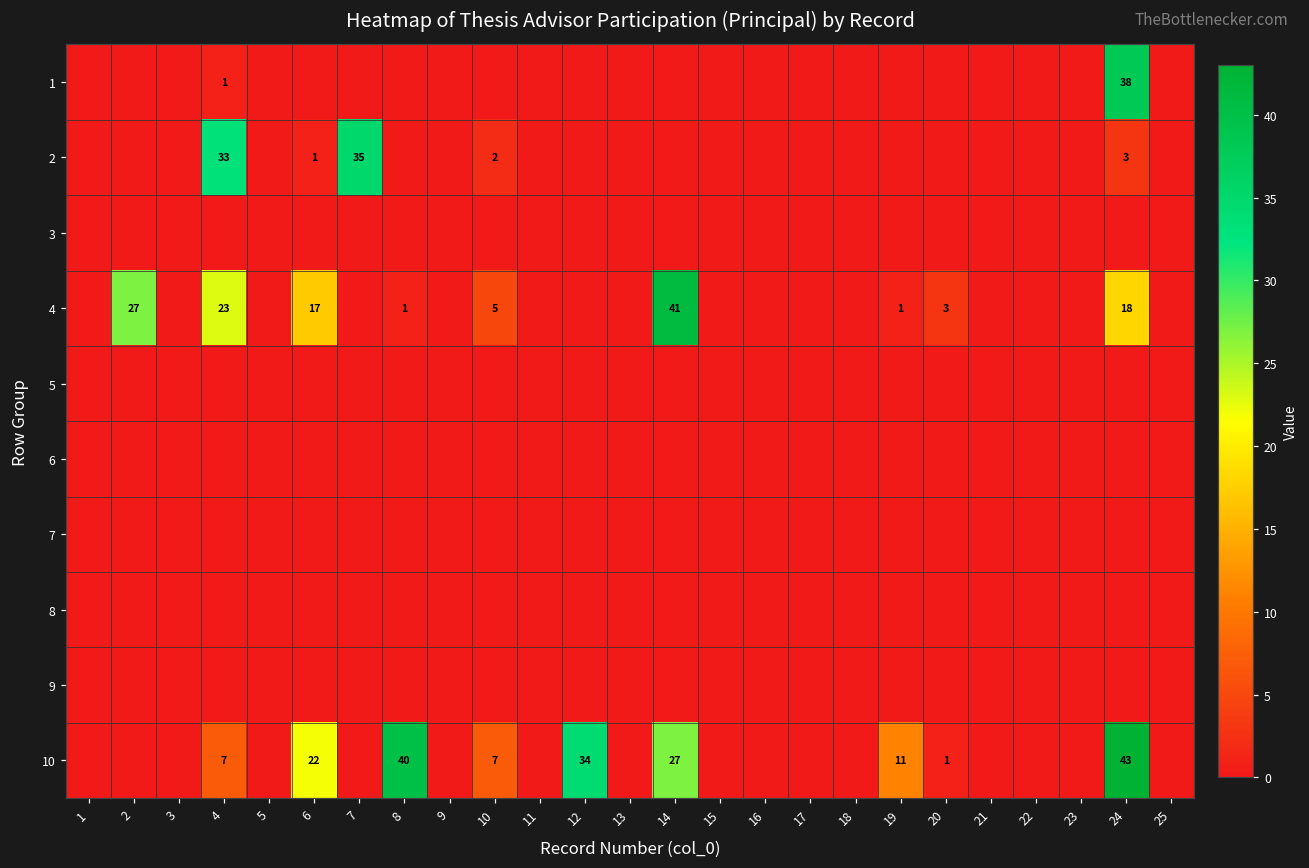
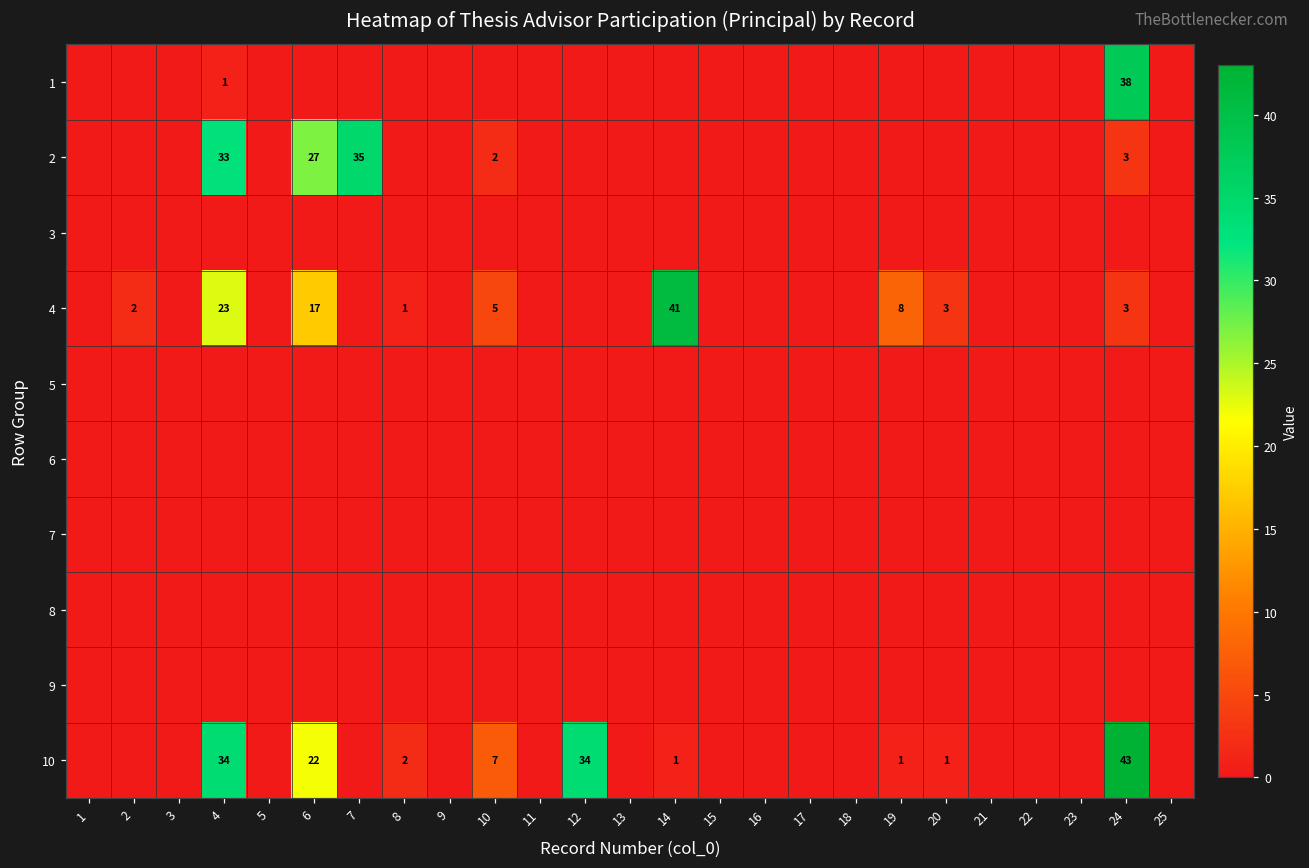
  {
    "1": {
      "4": 1,
      "24": 38
    },
    "2": {
      "4": 33,
-     "6": 1,
+     "6": 27,
      "7": 35,
      "10": 2,
      "24": 3
    },
    "4": {
-     "2": 27,
+     "2": 2,
      "4": 23,
      "6": 17,
      "8": 1,
      "10": 5,
      "14": 41,
-     "19": 1,
+     "19": 8,
      "20": 3,
-     "24": 18
+     "24": 3
    },
    "10": {
-     "4": 7,
+     "4": 34,
      "6": 22,
-     "8": 40,
+     "8": 2,
      "10": 7,
      "12": 34,
-     "14": 27,
-     "19": 11,
+     "14": 1,
+     "19": 1,
      "20": 1,
      "24": 43
    }
  }
